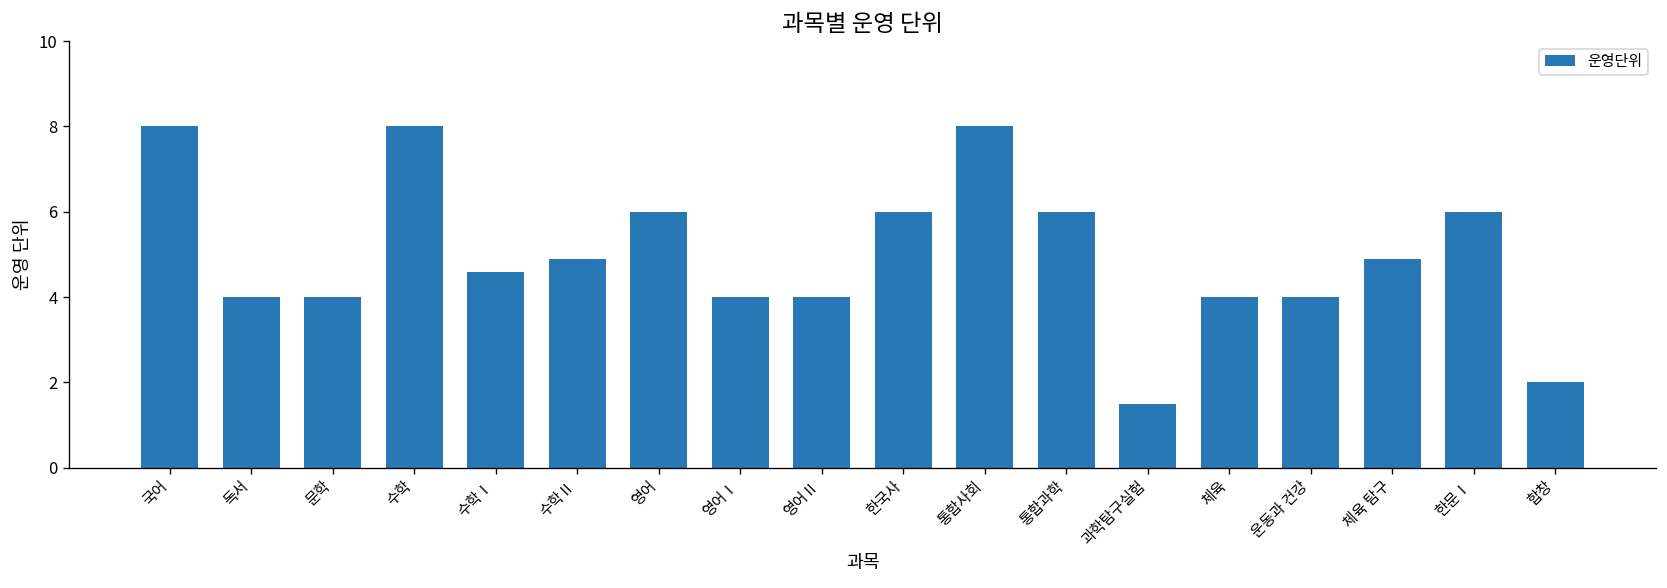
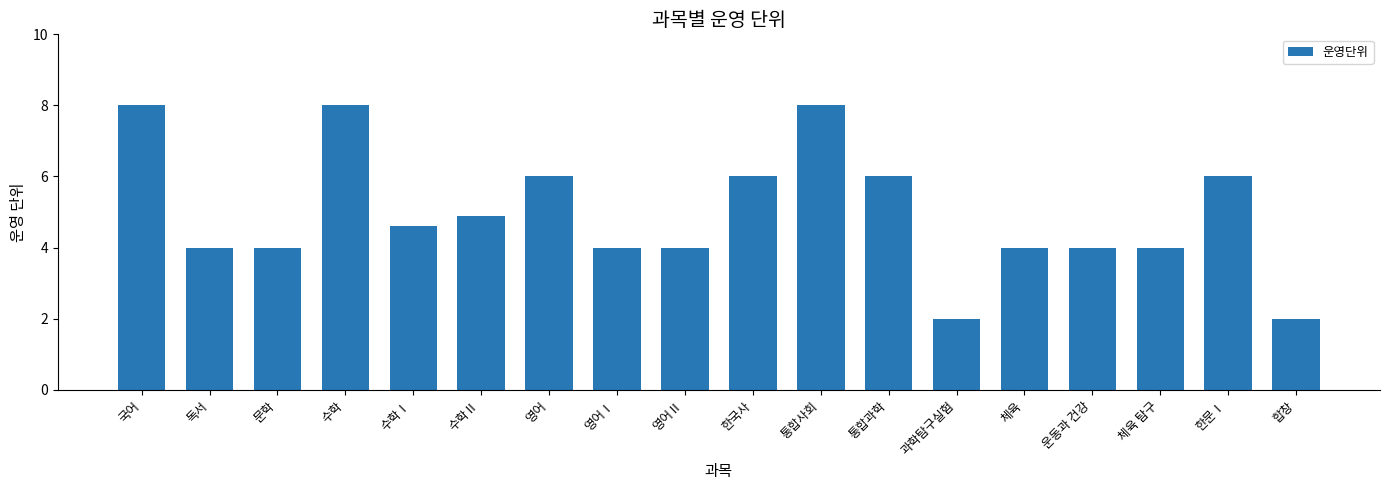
  {
    "국어": 8.0,
    "독서": 4.0,
    "문학": 4.0,
    "수학": 8.0,
    "수학Ⅰ": 4.6,
    "수학Ⅱ": 4.9,
    "영어": 6.0,
    "영어Ⅰ": 4.0,
    "영어Ⅱ": 4.0,
    "한국사": 6.0,
    "통합사회": 8.0,
    "통합과학": 6.0,
-   "과학탐구실험": 1.5,
+   "과학탐구실험": 2.0,
    "체육": 4.0,
    "운동과 건강": 4.0,
-   "체육 탐구": 4.9,
+   "체육 탐구": 4.0,
    "한문Ⅰ": 6.0,
    "합창": 2.0
  }
